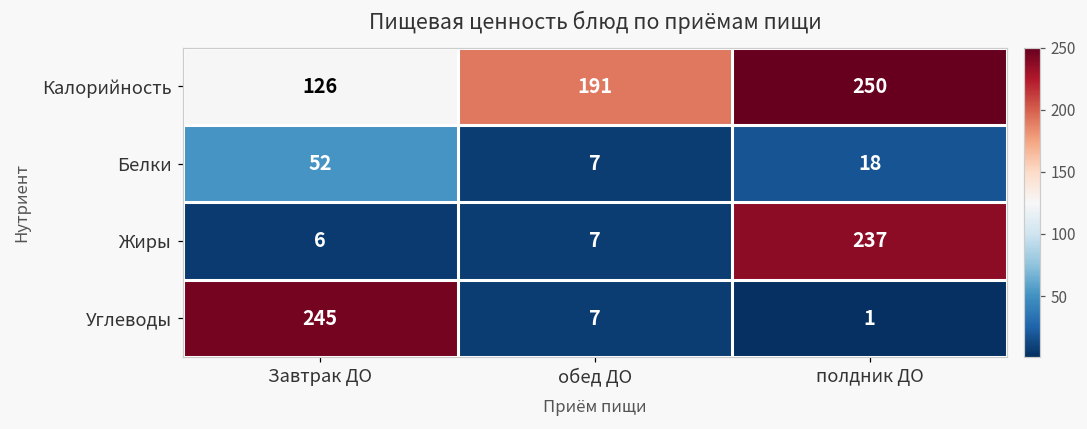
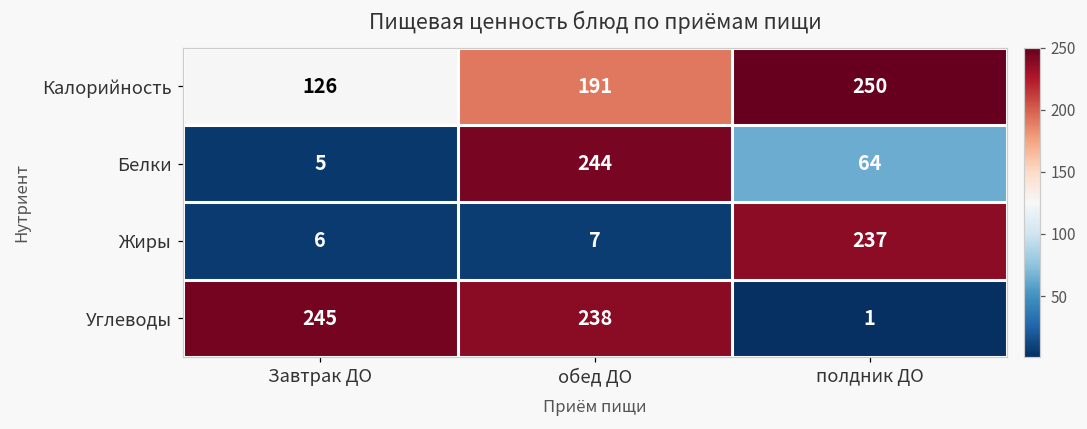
  {
    "Калорийность": {
      "Завтрак ДО": 126,
      "обед ДО": 191,
      "полдник ДО": 250
    },
    "Белки": {
-     "Завтрак ДО": 52,
-     "обед ДО": 7,
-     "полдник ДО": 18
+     "Завтрак ДО": 5,
+     "обед ДО": 244,
+     "полдник ДО": 64
    },
    "Жиры": {
      "Завтрак ДО": 6,
      "обед ДО": 7,
      "полдник ДО": 237
    },
    "Углеводы": {
      "Завтрак ДО": 245,
-     "обед ДО": 7,
+     "обед ДО": 238,
      "полдник ДО": 1
    }
  }
